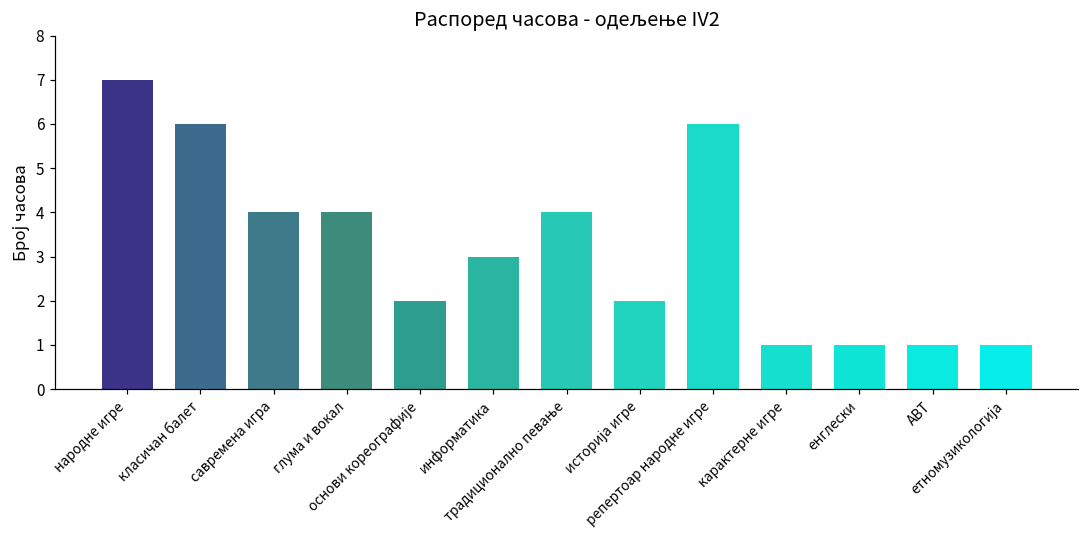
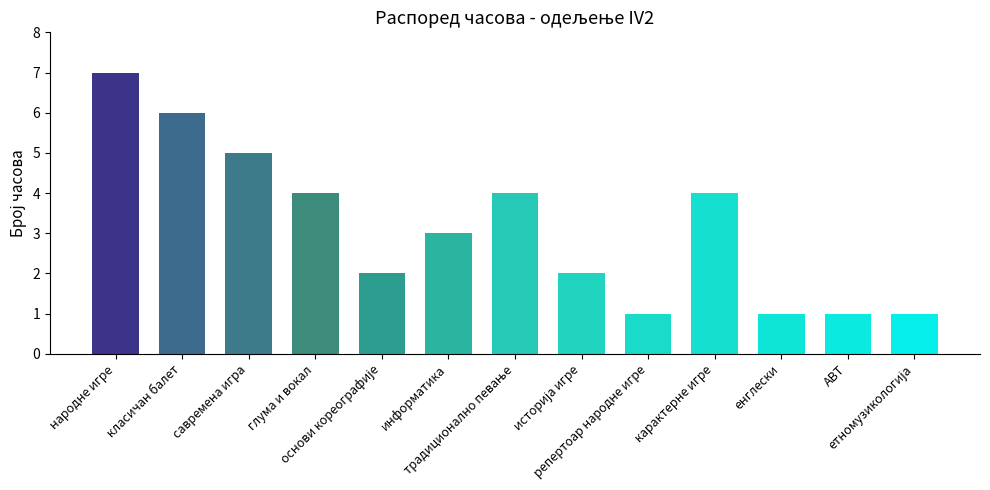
  {
    "народне игре": 7,
    "класичан балет": 6,
-   "савремена игра": 4,
+   "савремена игра": 5,
    "глума и вокал": 4,
    "основи кореографије": 2,
    "информатика": 3,
    "традиционално певање": 4,
    "историја игре": 2,
-   "репертоар народне игре": 6,
-   "карактерне игре": 1,
+   "репертоар народне игре": 1,
+   "карактерне игре": 4,
    "енглески": 1,
    "АВТ": 1,
    "етномузикологија": 1
  }
